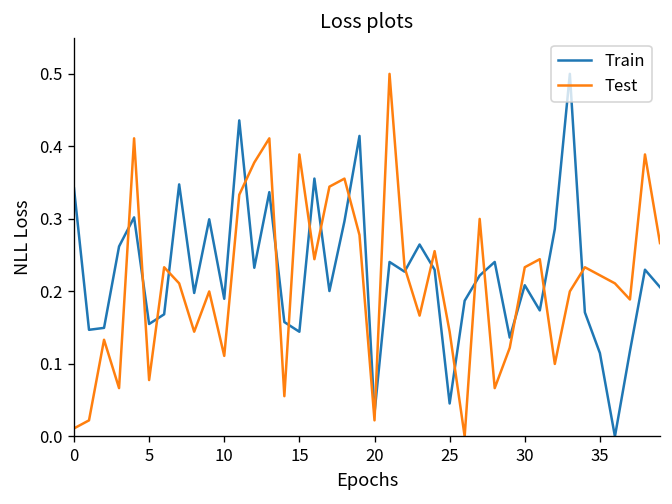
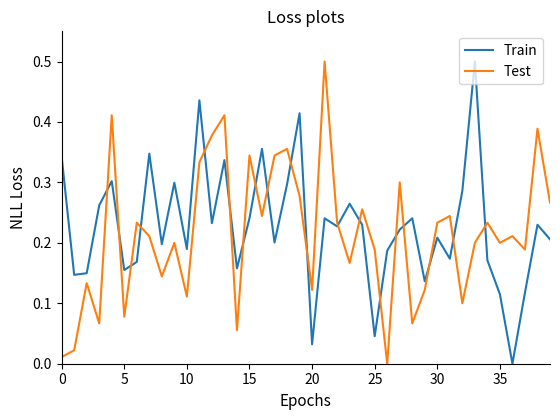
  {
    "Train": {
      "0": 0.34,
      "5": 0.16,
      "10": 0.19,
-     "15": 0.14,
+     "15": 0.24,
      "20": 0.03,
      "25": 0.05,
      "30": 0.21,
      "35": 0.11
    },
    "Test": {
      "0": 0.01,
      "5": 0.08,
      "10": 0.11,
-     "15": 0.39,
-     "20": 0.02,
-     "25": 0.14,
+     "15": 0.34,
+     "20": 0.12,
+     "25": 0.19,
      "30": 0.23,
-     "35": 0.22
+     "35": 0.20
    }
  }
